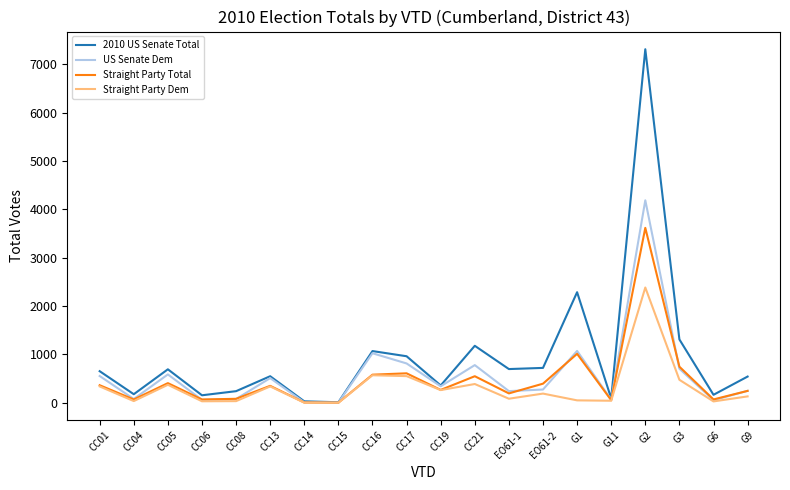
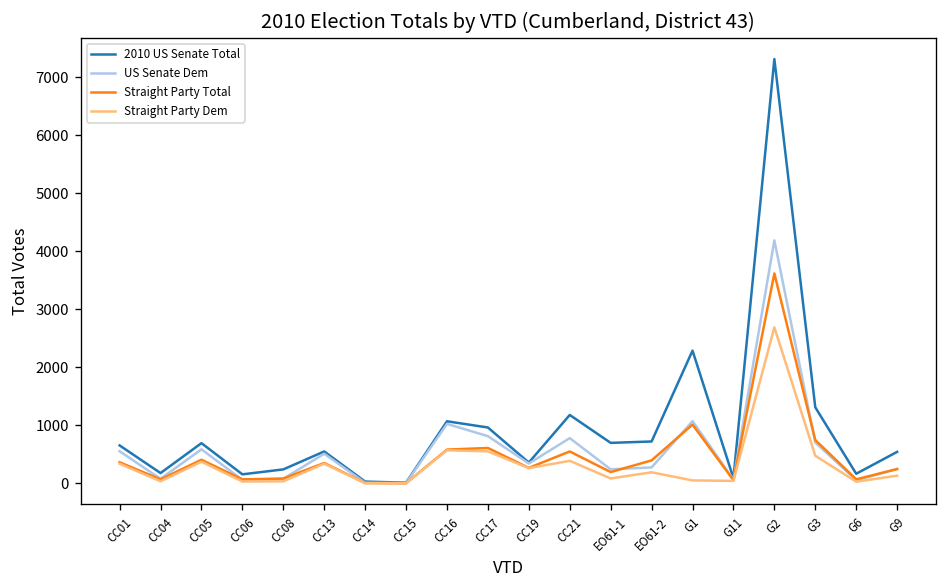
  {
    "2010 US Senate Total": {
      "CC01": 700,
      "CC04": 200,
      "CC05": 700,
      "CC06": 200,
      "CC08": 200,
      "CC17": 1000,
      "CC21": 1200,
      "EO61-1": 700,
      "EO61-2": 700,
      "G1": 2300,
      "G2": 7300,
      "G3": 1300,
      "G6": 200,
      "G9": 500
    },
    "US Senate Dem": {
      "CC01": 600,
      "CC05": 600,
      "CC17": 800,
      "CC21": 800,
      "EO61-2": 300,
      "G1": 1100,
      "G2": 4200
    },
    "Straight Party Total": {
      "CC17": 600,
      "CC21": 500,
      "EO61-2": 400,
      "G1": 1000,
      "G2": 3600
    },
    "Straight Party Dem": {
      "CC17": 600,
      "CC21": 400,
      "EO61-1": 100,
      "EO61-2": 200,
      "G1": 100,
-     "G2": 2400,
+     "G2": 2700,
      "G3": 500,
      "G9": 100
    }
  }
